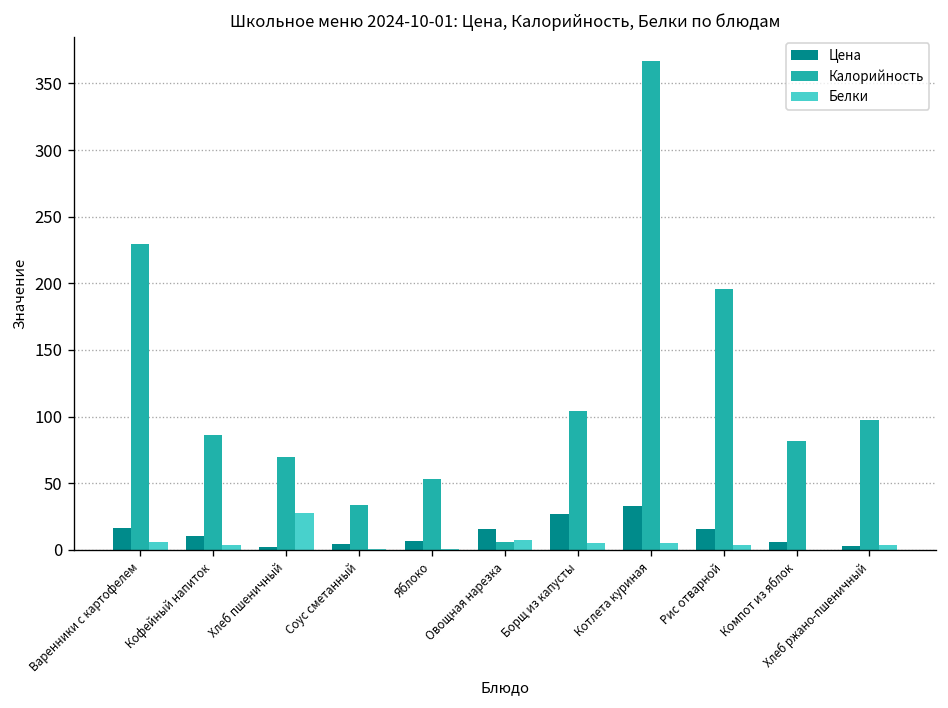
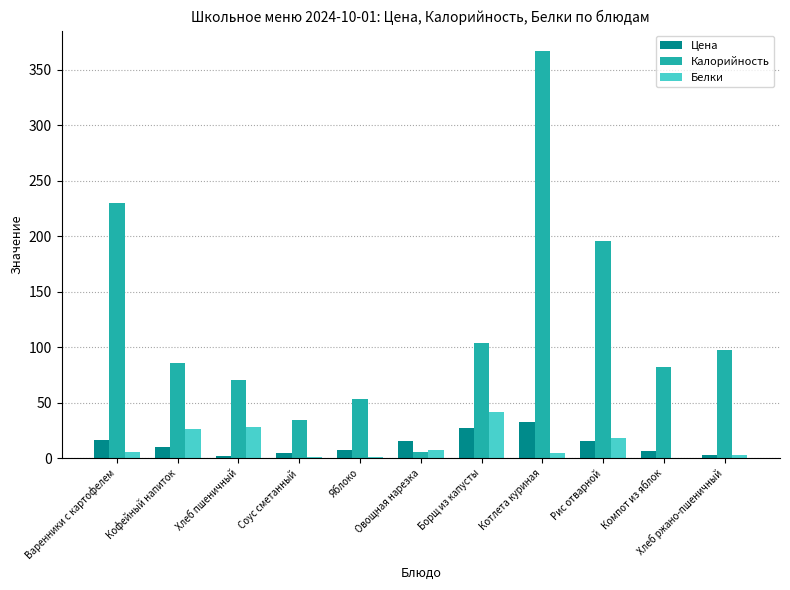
  {
    "Белки": {
      "Варенники с картофелем": 6,
-     "Кофейный напиток": 4,
+     "Кофейный напиток": 26,
      "Хлеб пшеничный": 28,
      "Овощная нарезка": 8,
-     "Борщ из капусты": 5,
+     "Борщ из капусты": 42,
      "Котлета куриная": 5,
-     "Рис отварной": 4,
+     "Рис отварной": 18,
      "Хлеб ржано-пшеничный": 3
    }
  }
